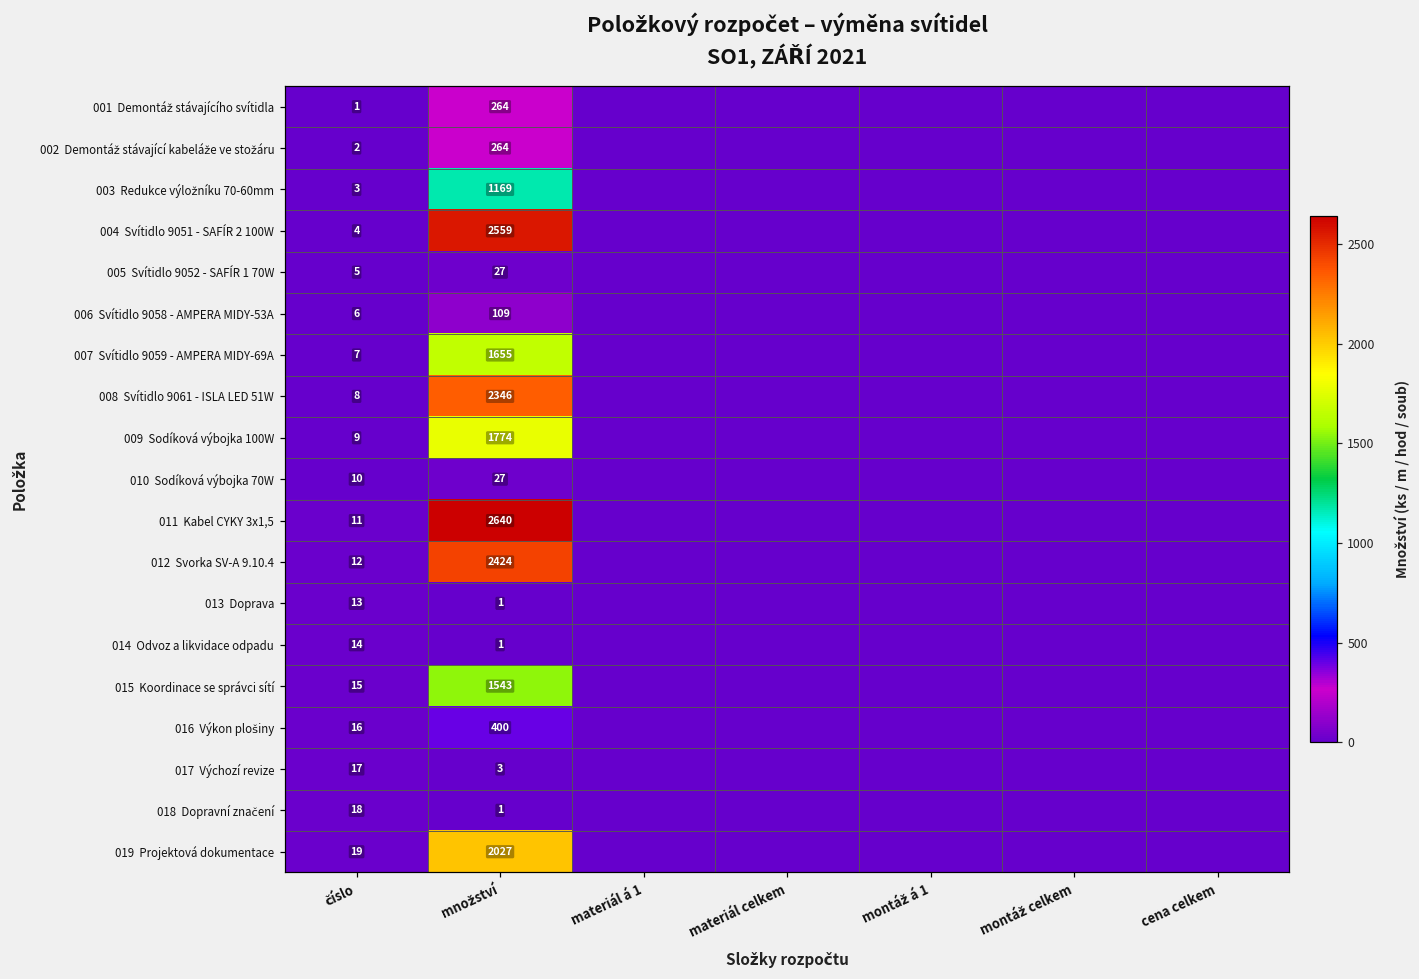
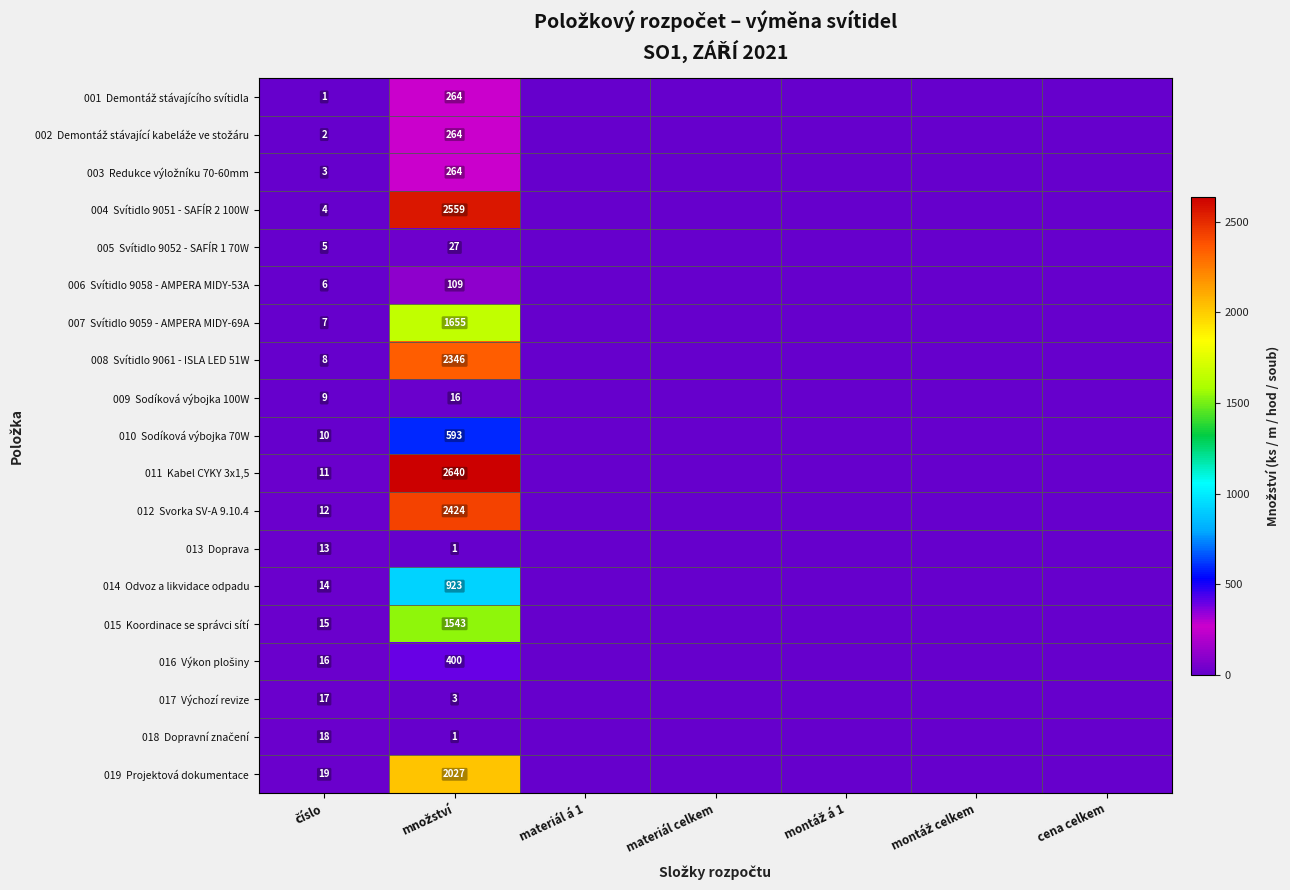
  {
    "003 Redukce výložníku 70-60mm": {
-     "množství": 1169
+     "množství": 264
    },
    "009 Sodíková výbojka 100W": {
-     "množství": 1774
+     "množství": 16
    },
    "010 Sodíková výbojka 70W": {
-     "množství": 27
+     "množství": 593
    },
    "014 Odvoz a likvidace odpadu": {
-     "množství": 1
+     "množství": 923
    }
  }
